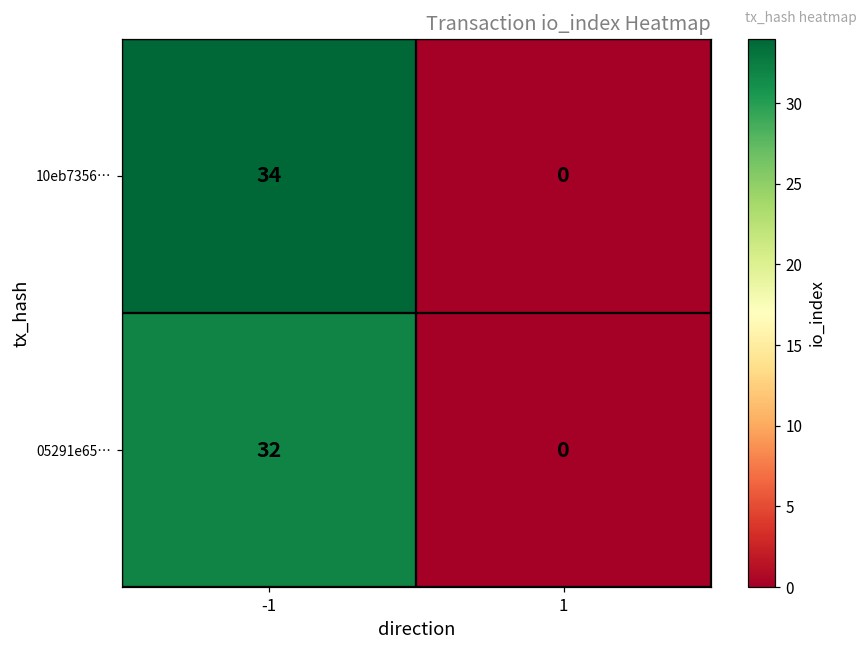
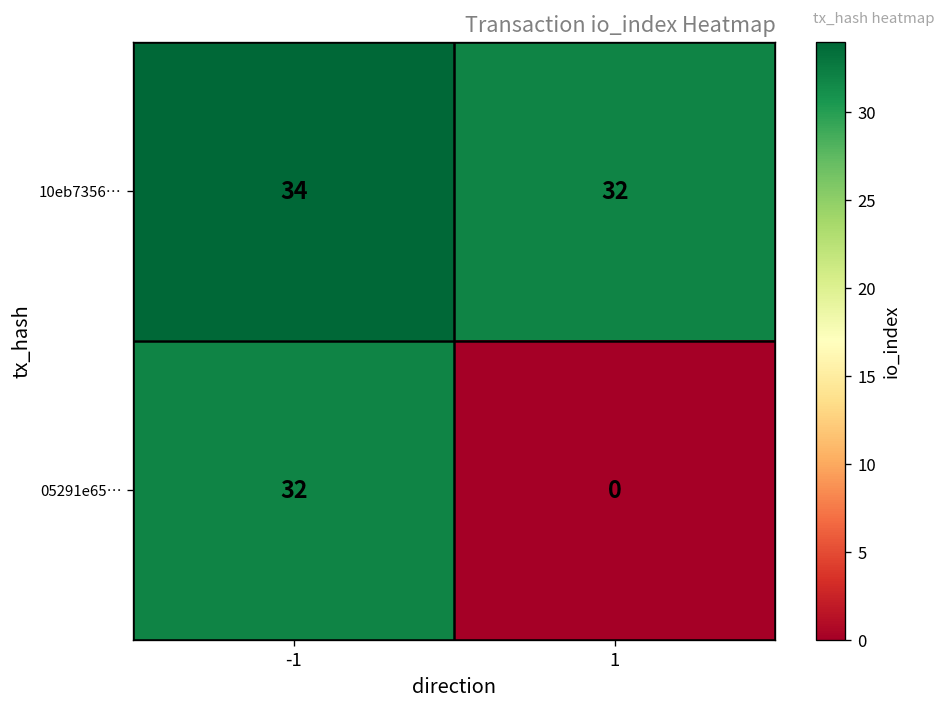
  {
    "10eb7356…": {
      "-1": 34,
-     "1": 0
+     "1": 32
    },
    "05291e65…": {
      "-1": 32,
      "1": 0
    }
  }
